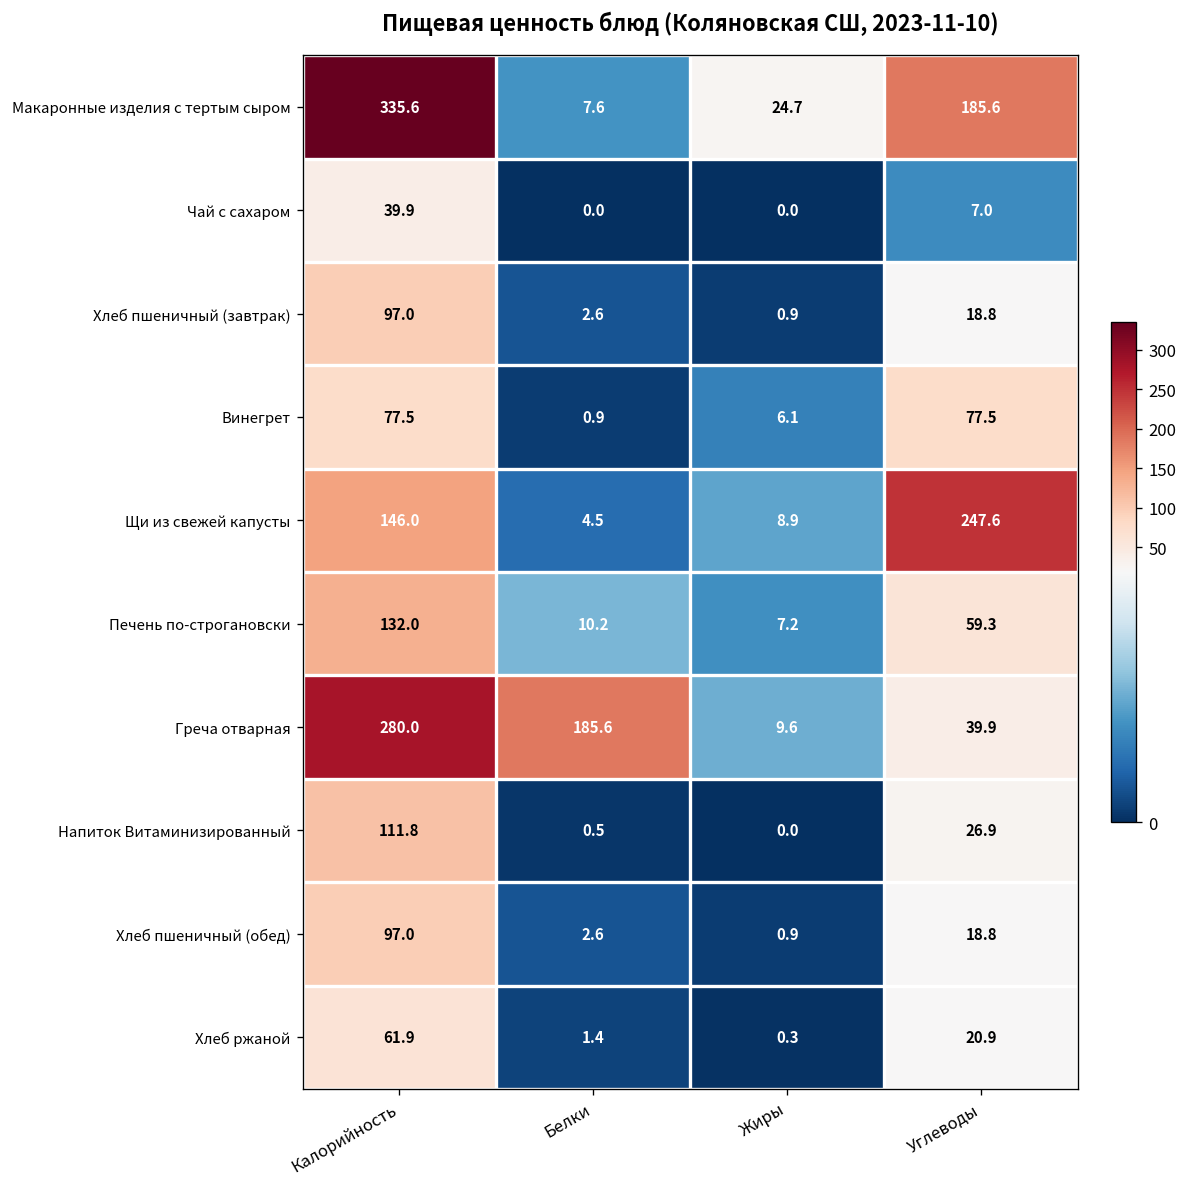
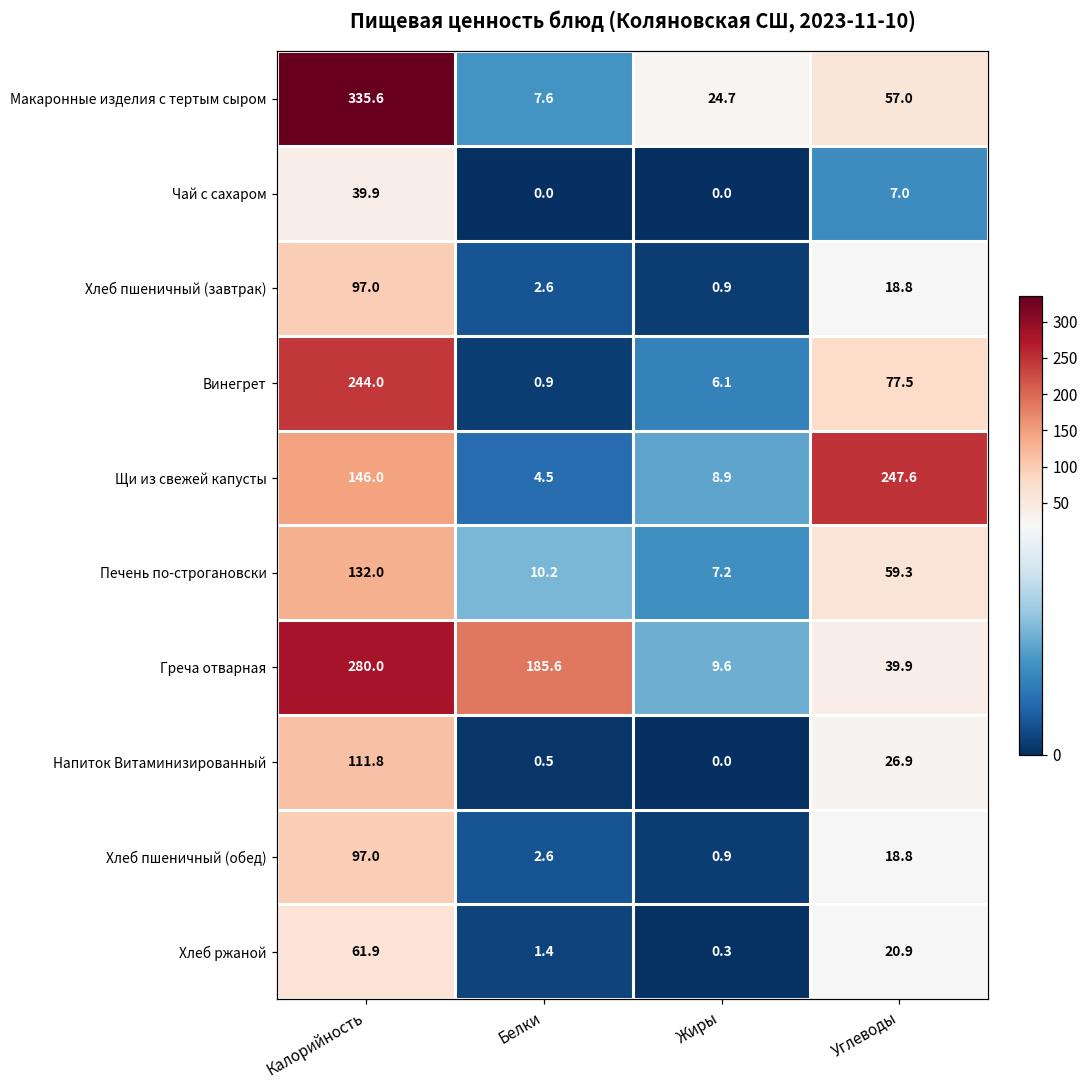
  {
    "Макаронные изделия с тертым сыром": {
      "Калорийность": 335.6,
      "Белки": 7.6,
      "Жиры": 24.7,
-     "Углеводы": 185.6
+     "Углеводы": 57.0
    },
    "Чай с сахаром": {
      "Калорийность": 39.9,
      "Белки": 0.0,
      "Жиры": 0.0,
      "Углеводы": 7.0
    },
    "Хлеб пшеничный (завтрак)": {
      "Калорийность": 97.0,
      "Белки": 2.6,
      "Жиры": 0.9,
      "Углеводы": 18.8
    },
    "Винегрет": {
-     "Калорийность": 77.5,
+     "Калорийность": 244.0,
      "Белки": 0.9,
      "Жиры": 6.1,
      "Углеводы": 77.5
    },
    "Щи из свежей капусты": {
      "Калорийность": 146.0,
      "Белки": 4.5,
      "Жиры": 8.9,
      "Углеводы": 247.6
    },
    "Печень по-строгановски": {
      "Калорийность": 132.0,
      "Белки": 10.2,
      "Жиры": 7.2,
      "Углеводы": 59.3
    },
    "Греча отварная": {
      "Калорийность": 280.0,
      "Белки": 185.6,
      "Жиры": 9.6,
      "Углеводы": 39.9
    },
    "Напиток Витаминизированный": {
      "Калорийность": 111.8,
      "Белки": 0.5,
      "Жиры": 0.0,
      "Углеводы": 26.9
    },
    "Хлеб пшеничный (обед)": {
      "Калорийность": 97.0,
      "Белки": 2.6,
      "Жиры": 0.9,
      "Углеводы": 18.8
    },
    "Хлеб ржаной": {
      "Калорийность": 61.9,
      "Белки": 1.4,
      "Жиры": 0.3,
      "Углеводы": 20.9
    }
  }
